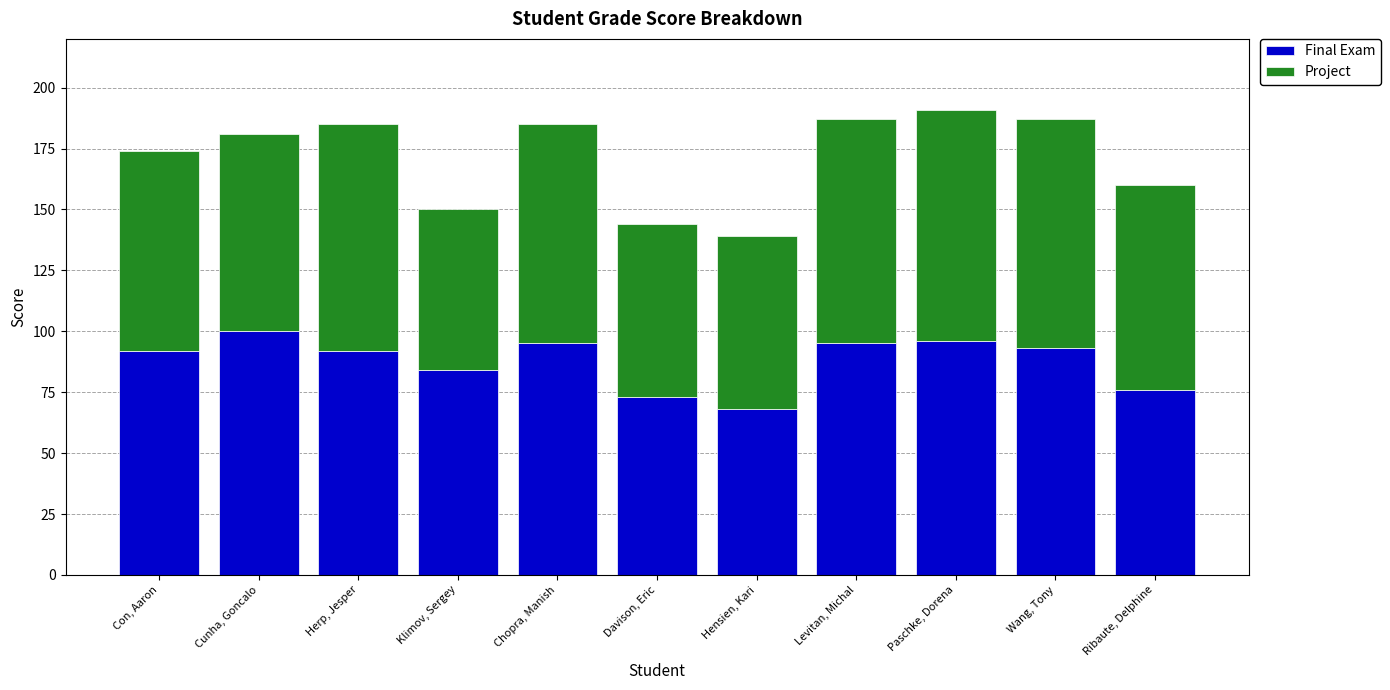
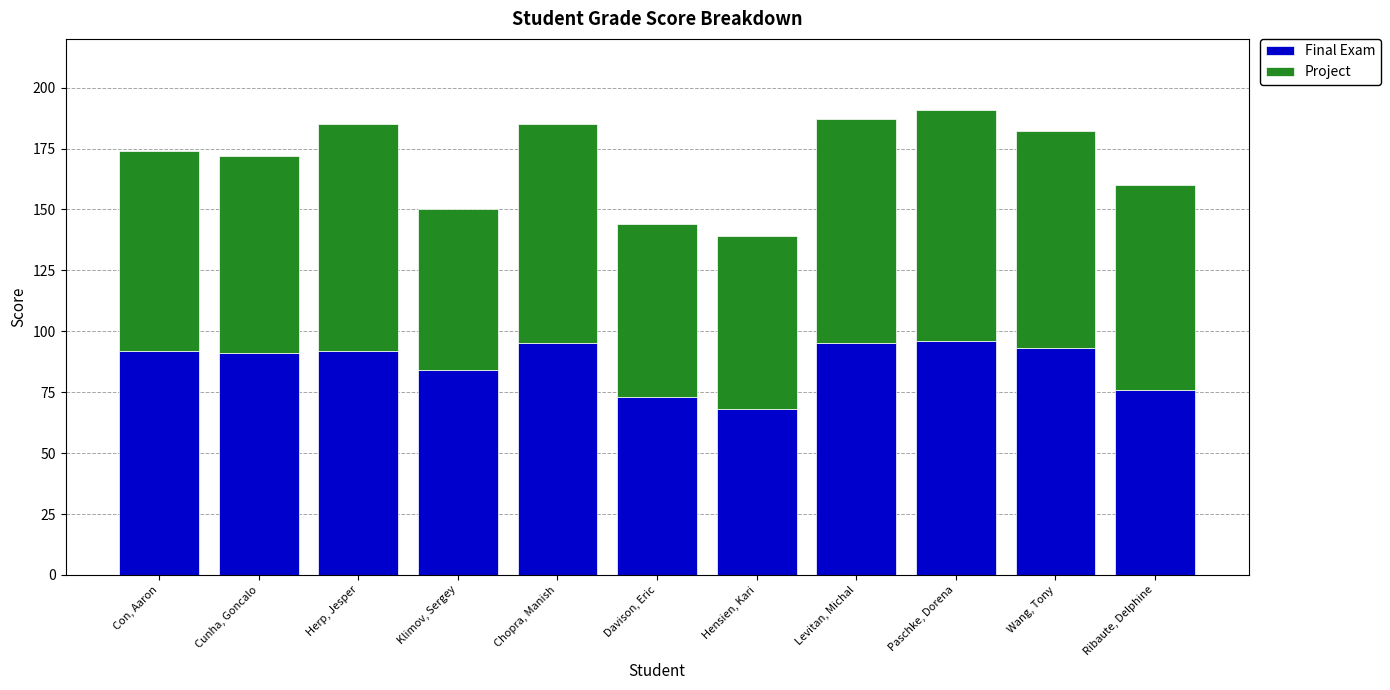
  {
    "Final Exam": {
      "Con, Aaron": 92,
-     "Cunha, Goncalo": 100,
+     "Cunha, Goncalo": 91,
      "Herp, Jesper": 92,
      "Klimov, Sergey": 84,
      "Chopra, Manish": 95,
      "Davison, Eric": 73,
      "Hensien, Kari": 68,
      "Levitan, Michal": 95,
      "Paschke, Dorena": 96,
      "Wang, Tony": 93,
      "Ribaute, Delphine": 76
    },
    "Project": {
      "Con, Aaron": 82,
      "Cunha, Goncalo": 81,
      "Herp, Jesper": 93,
      "Klimov, Sergey": 66,
      "Chopra, Manish": 90,
      "Davison, Eric": 71,
      "Hensien, Kari": 71,
      "Levitan, Michal": 92,
      "Paschke, Dorena": 95,
-     "Wang, Tony": 94,
+     "Wang, Tony": 89,
      "Ribaute, Delphine": 84
    }
  }
